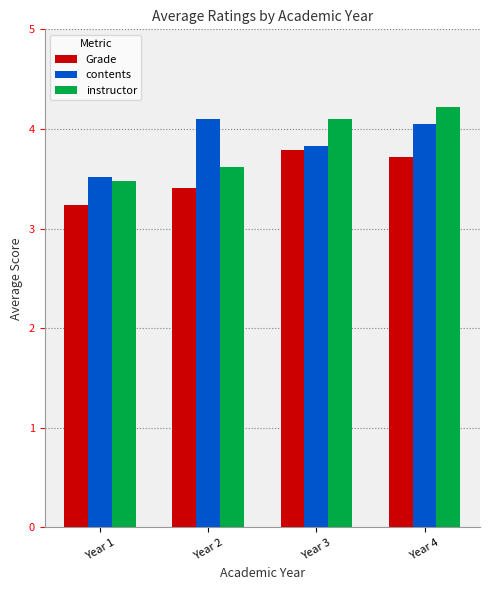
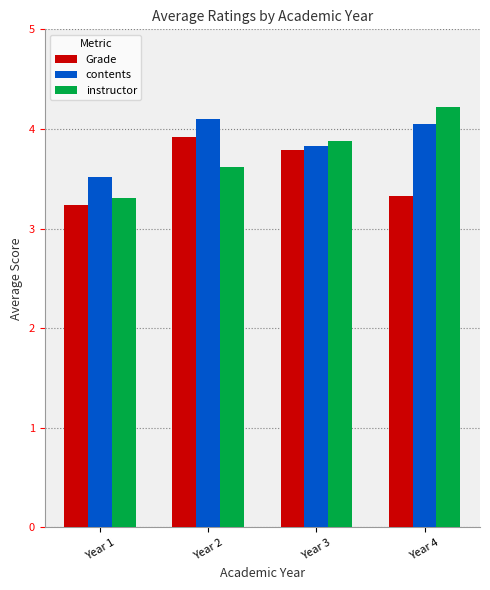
  {
    "Grade": {
      "Year 1": 3.2,
-     "Year 2": 3.4,
+     "Year 2": 3.9,
      "Year 3": 3.8,
-     "Year 4": 3.7
+     "Year 4": 3.3
    },
    "contents": {
      "Year 1": 3.5,
      "Year 2": 4.1,
      "Year 3": 3.8,
      "Year 4": 4.1
    },
    "instructor": {
-     "Year 1": 3.5,
+     "Year 1": 3.3,
      "Year 2": 3.6,
-     "Year 3": 4.1,
+     "Year 3": 3.9,
      "Year 4": 4.2
    }
  }
